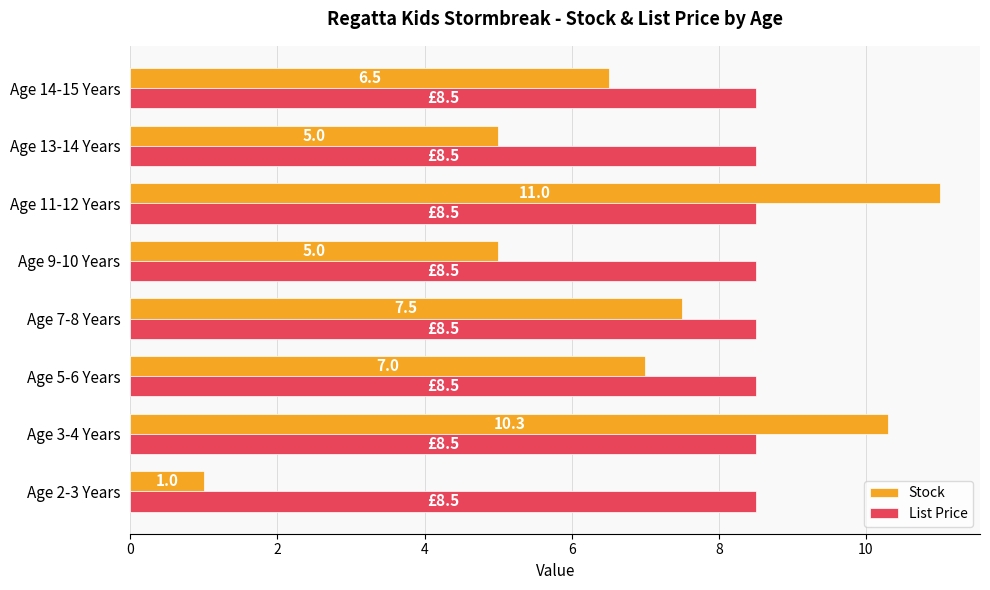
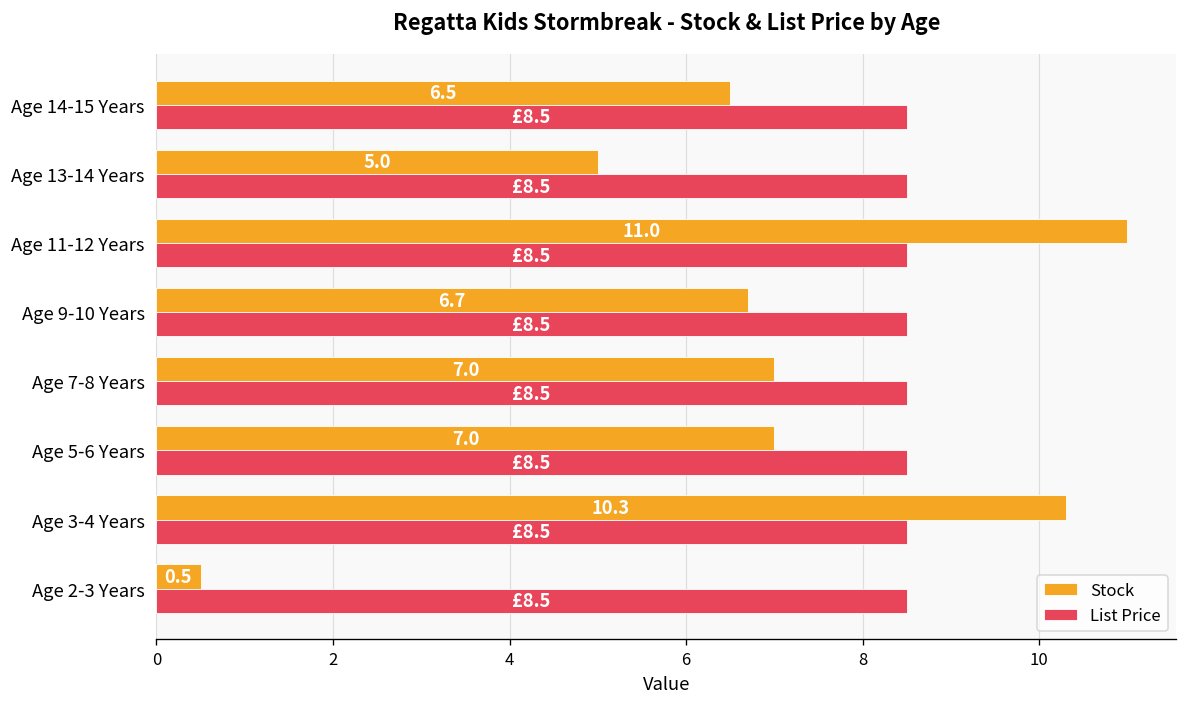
  {
    "Stock": {
      "Age 14-15 Years": "6.5",
      "Age 13-14 Years": "5.0",
      "Age 11-12 Years": "11.0",
-     "Age 9-10 Years": "5.0",
-     "Age 7-8 Years": "7.5",
+     "Age 9-10 Years": "6.7",
+     "Age 7-8 Years": "7.0",
      "Age 5-6 Years": "7.0",
      "Age 3-4 Years": "10.3",
-     "Age 2-3 Years": "1.0"
+     "Age 2-3 Years": "0.5"
    },
    "List Price": {
      "Age 14-15 Years": "£8.5",
      "Age 13-14 Years": "£8.5",
      "Age 11-12 Years": "£8.5",
      "Age 9-10 Years": "£8.5",
      "Age 7-8 Years": "£8.5",
      "Age 5-6 Years": "£8.5",
      "Age 3-4 Years": "£8.5",
      "Age 2-3 Years": "£8.5"
    }
  }
